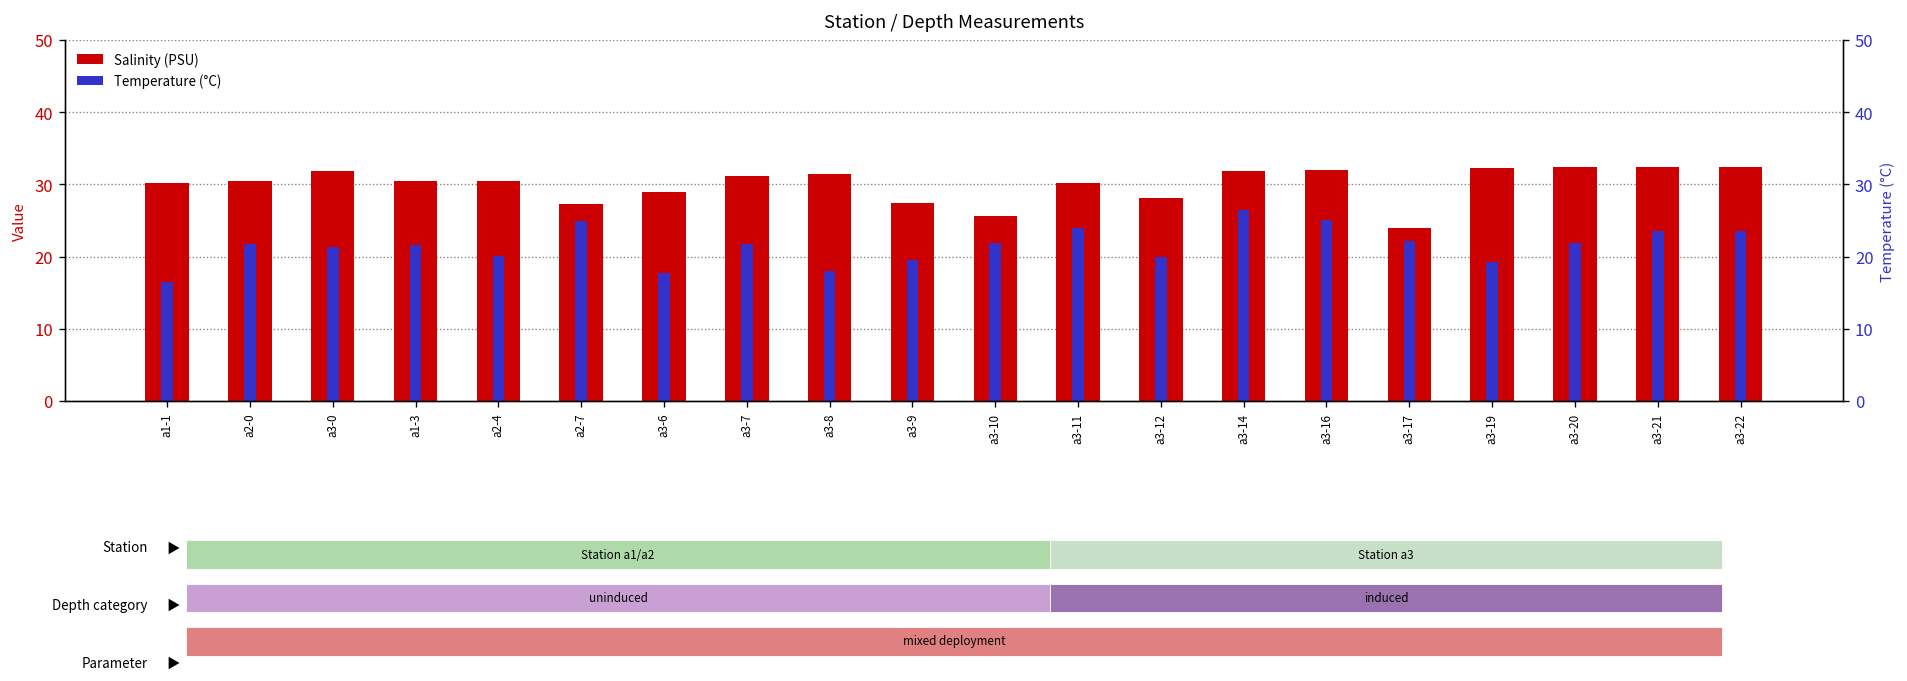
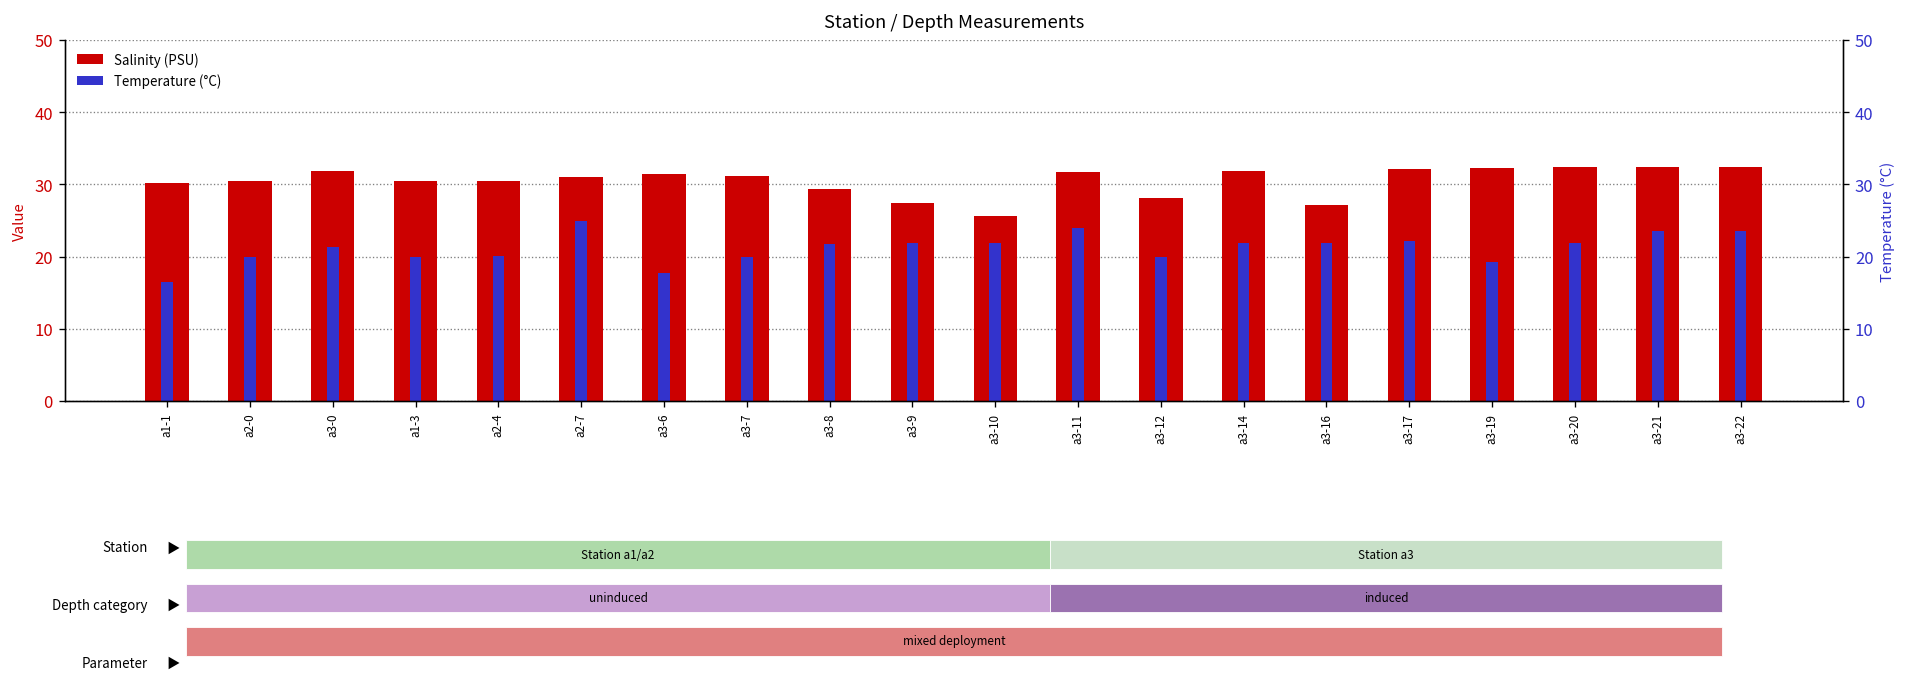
  {
    "Salinity (PSU)": {
      "a1-1": 30,
      "a2-0": 30,
      "a3-0": 32,
      "a1-3": 30,
      "a2-4": 30,
-     "a2-7": 27,
-     "a3-6": 29,
+     "a2-7": 31,
+     "a3-6": 32,
      "a3-7": 31,
-     "a3-8": 31,
+     "a3-8": 29,
      "a3-9": 27,
      "a3-10": 26,
-     "a3-11": 30,
+     "a3-11": 32,
      "a3-12": 28,
      "a3-14": 32,
-     "a3-16": 32,
-     "a3-17": 24,
+     "a3-16": 27,
+     "a3-17": 32,
      "a3-19": 32,
      "a3-20": 32,
      "a3-21": 32,
      "a3-22": 32
    },
    "Temperature (°C)": {
-     "a2-0": 22,
-     "a1-3": 22,
-     "a3-7": 22,
-     "a3-8": 18,
-     "a3-9": 20,
-     "a3-14": 26,
-     "a3-16": 25
+     "a2-0": 20,
+     "a1-3": 20,
+     "a3-7": 20,
+     "a3-8": 22,
+     "a3-9": 22,
+     "a3-14": 22,
+     "a3-16": 22
    }
  }
